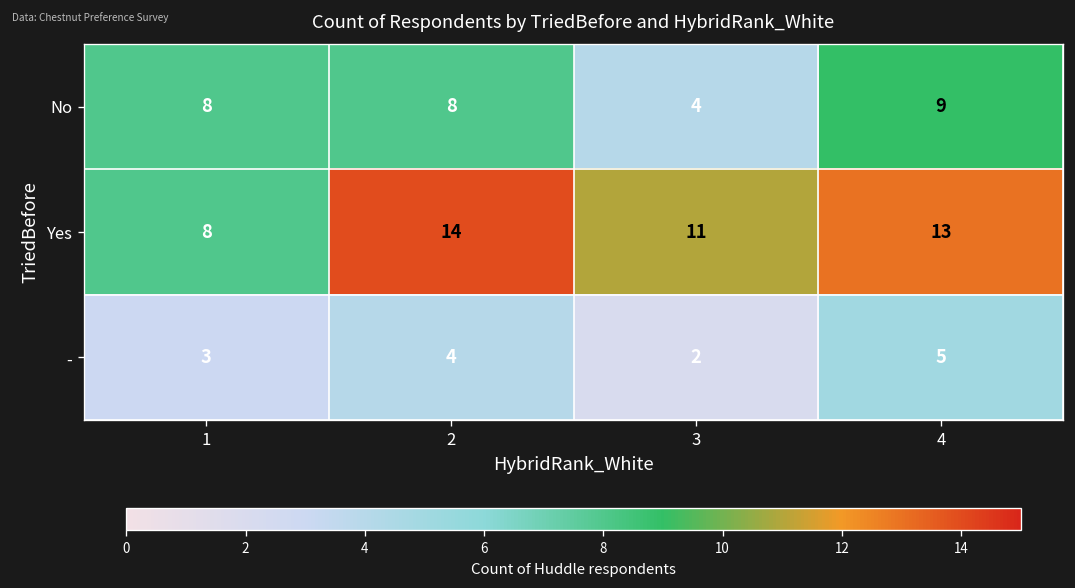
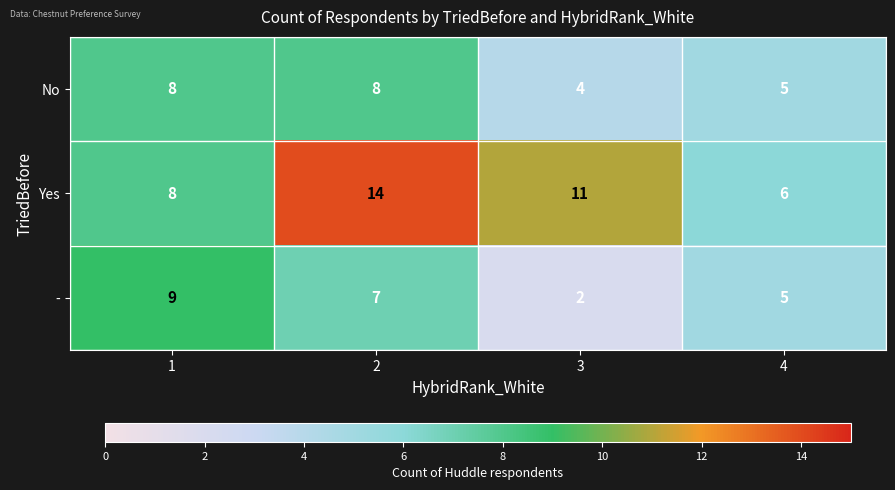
  {
    "No": {
      "1": 8,
      "2": 8,
      "3": 4,
-     "4": 9
+     "4": 5
    },
    "Yes": {
      "1": 8,
      "2": 14,
      "3": 11,
-     "4": 13
+     "4": 6
    },
    "-": {
-     "1": 3,
-     "2": 4,
+     "1": 9,
+     "2": 7,
      "4": 5
    }
  }
